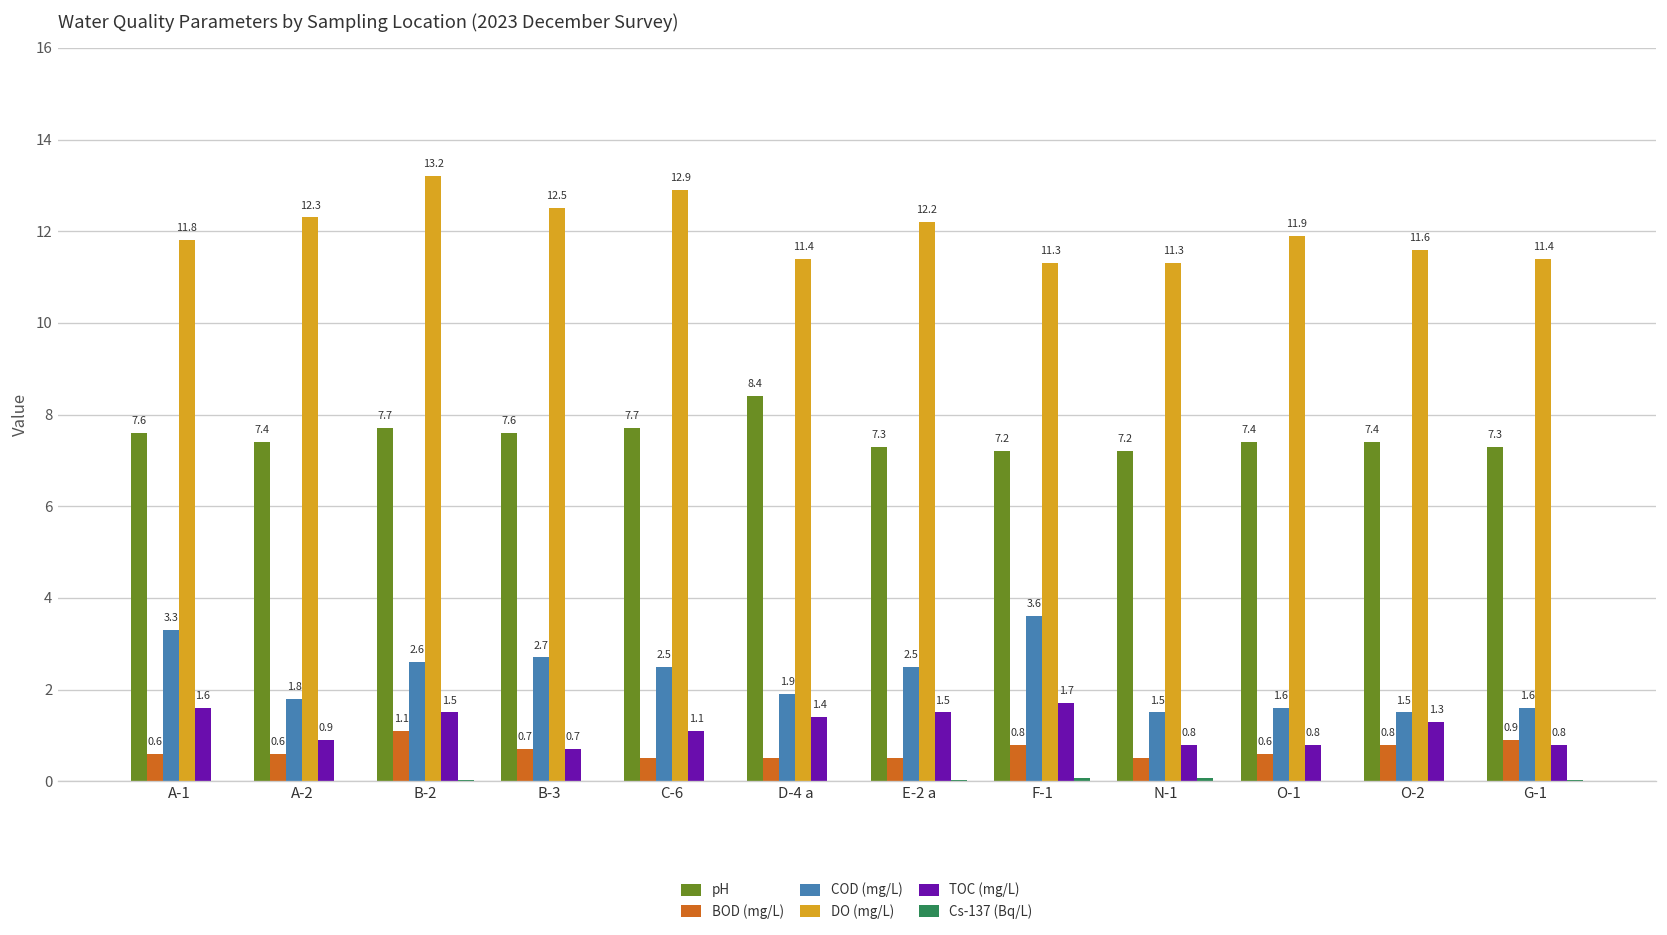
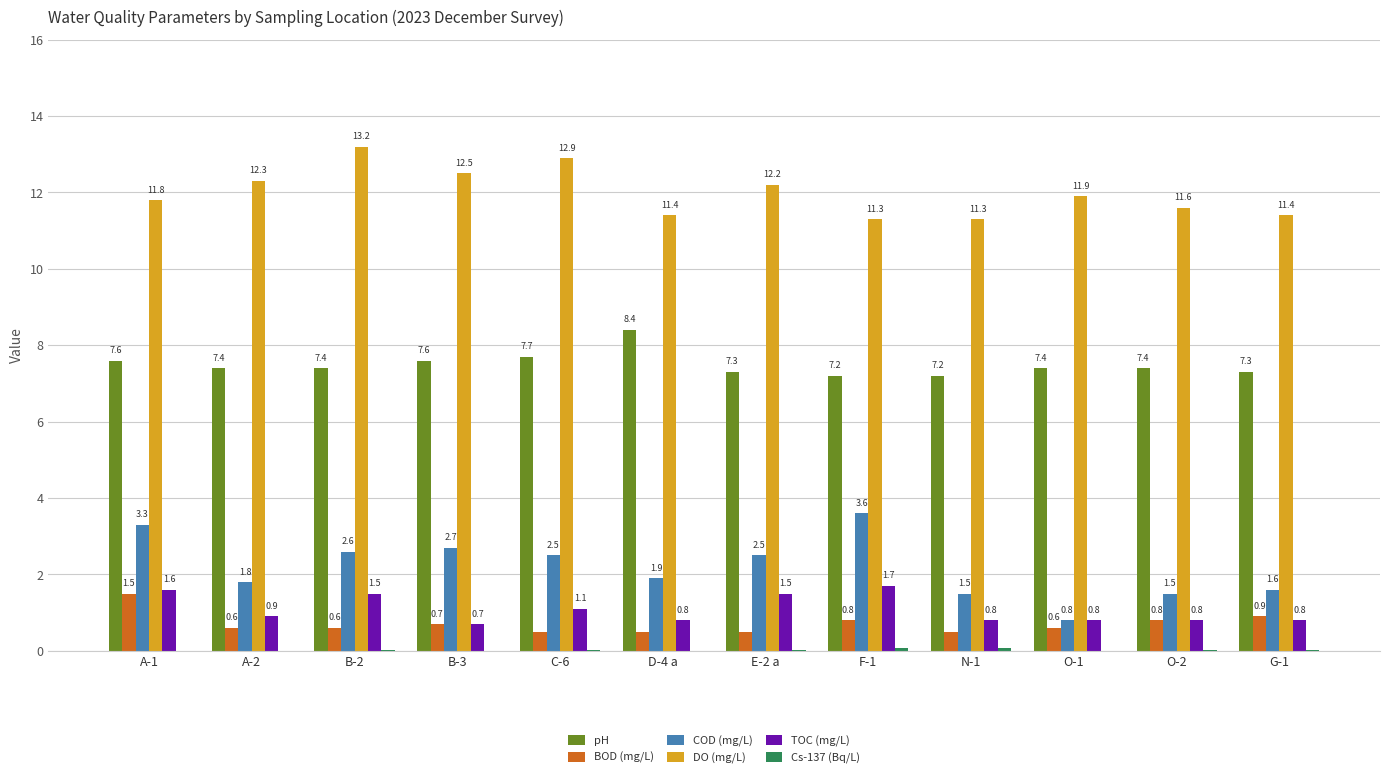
  {
    "pH": {
      "A-1": 7.6,
      "A-2": 7.4,
-     "B-2": 7.7,
+     "B-2": 7.4,
      "B-3": 7.6,
      "C-6": 7.7,
      "D-4 a": 8.4,
      "E-2 a": 7.3,
      "F-1": 7.2,
      "N-1": 7.2,
      "O-1": 7.4,
      "O-2": 7.4,
      "G-1": 7.3
    },
    "BOD (mg/L)": {
-     "A-1": 0.6,
+     "A-1": 1.5,
      "A-2": 0.6,
-     "B-2": 1.1,
+     "B-2": 0.6,
      "B-3": 0.7,
      "F-1": 0.8,
      "O-1": 0.6,
      "O-2": 0.8,
      "G-1": 0.9
    },
    "COD (mg/L)": {
      "A-1": 3.3,
      "A-2": 1.8,
      "B-2": 2.6,
      "B-3": 2.7,
      "C-6": 2.5,
      "D-4 a": 1.9,
      "E-2 a": 2.5,
      "F-1": 3.6,
      "N-1": 1.5,
-     "O-1": 1.6,
+     "O-1": 0.8,
      "O-2": 1.5,
      "G-1": 1.6
    },
    "DO (mg/L)": {
      "A-1": 11.8,
      "A-2": 12.3,
      "B-2": 13.2,
      "B-3": 12.5,
      "C-6": 12.9,
      "D-4 a": 11.4,
      "E-2 a": 12.2,
      "F-1": 11.3,
      "N-1": 11.3,
      "O-1": 11.9,
      "O-2": 11.6,
      "G-1": 11.4
    },
    "TOC (mg/L)": {
      "A-1": 1.6,
      "A-2": 0.9,
      "B-2": 1.5,
      "B-3": 0.7,
      "C-6": 1.1,
-     "D-4 a": 1.4,
+     "D-4 a": 0.8,
      "E-2 a": 1.5,
      "F-1": 1.7,
      "N-1": 0.8,
      "O-1": 0.8,
-     "O-2": 1.3,
+     "O-2": 0.8,
      "G-1": 0.8
    },
    "Cs-137 (Bq/L)": {
      "F-1": 0.1,
      "N-1": 0.1
    }
  }
